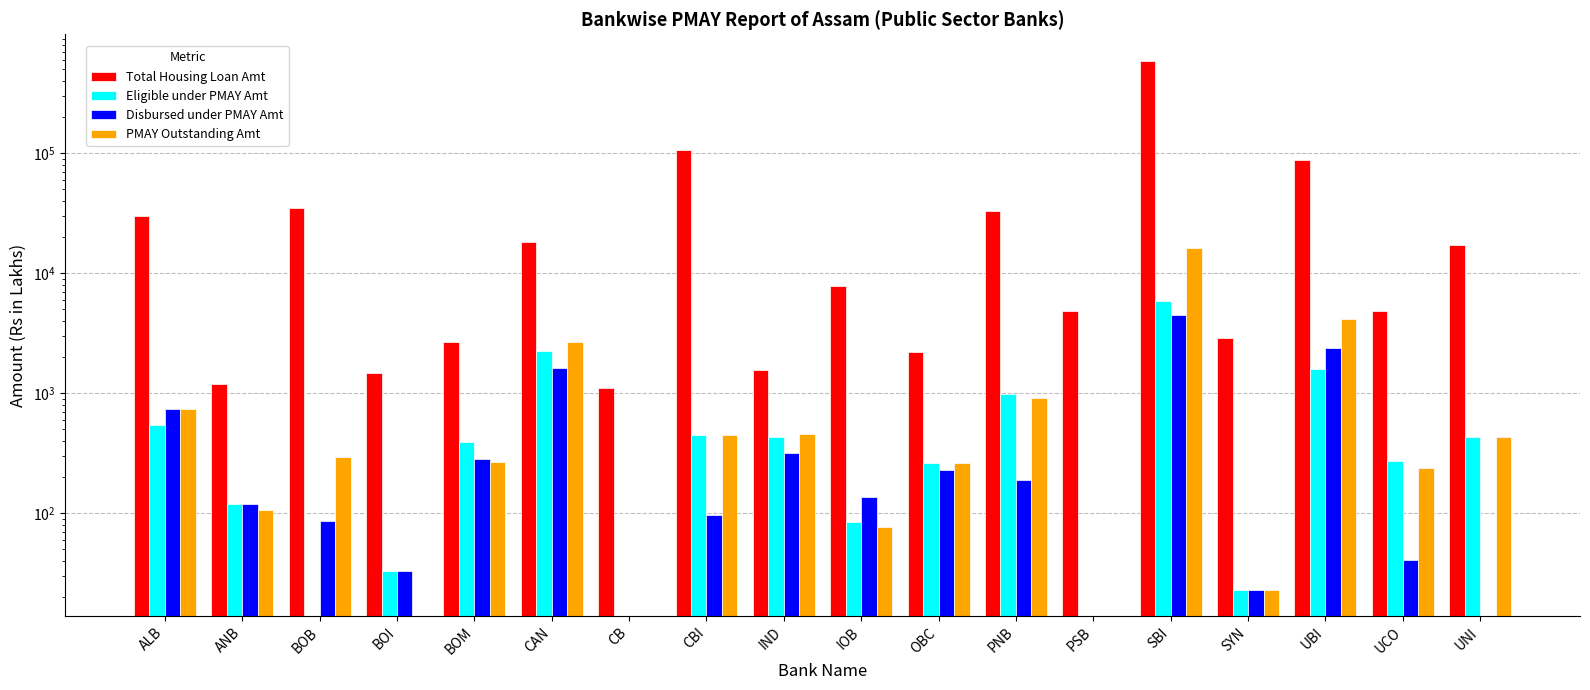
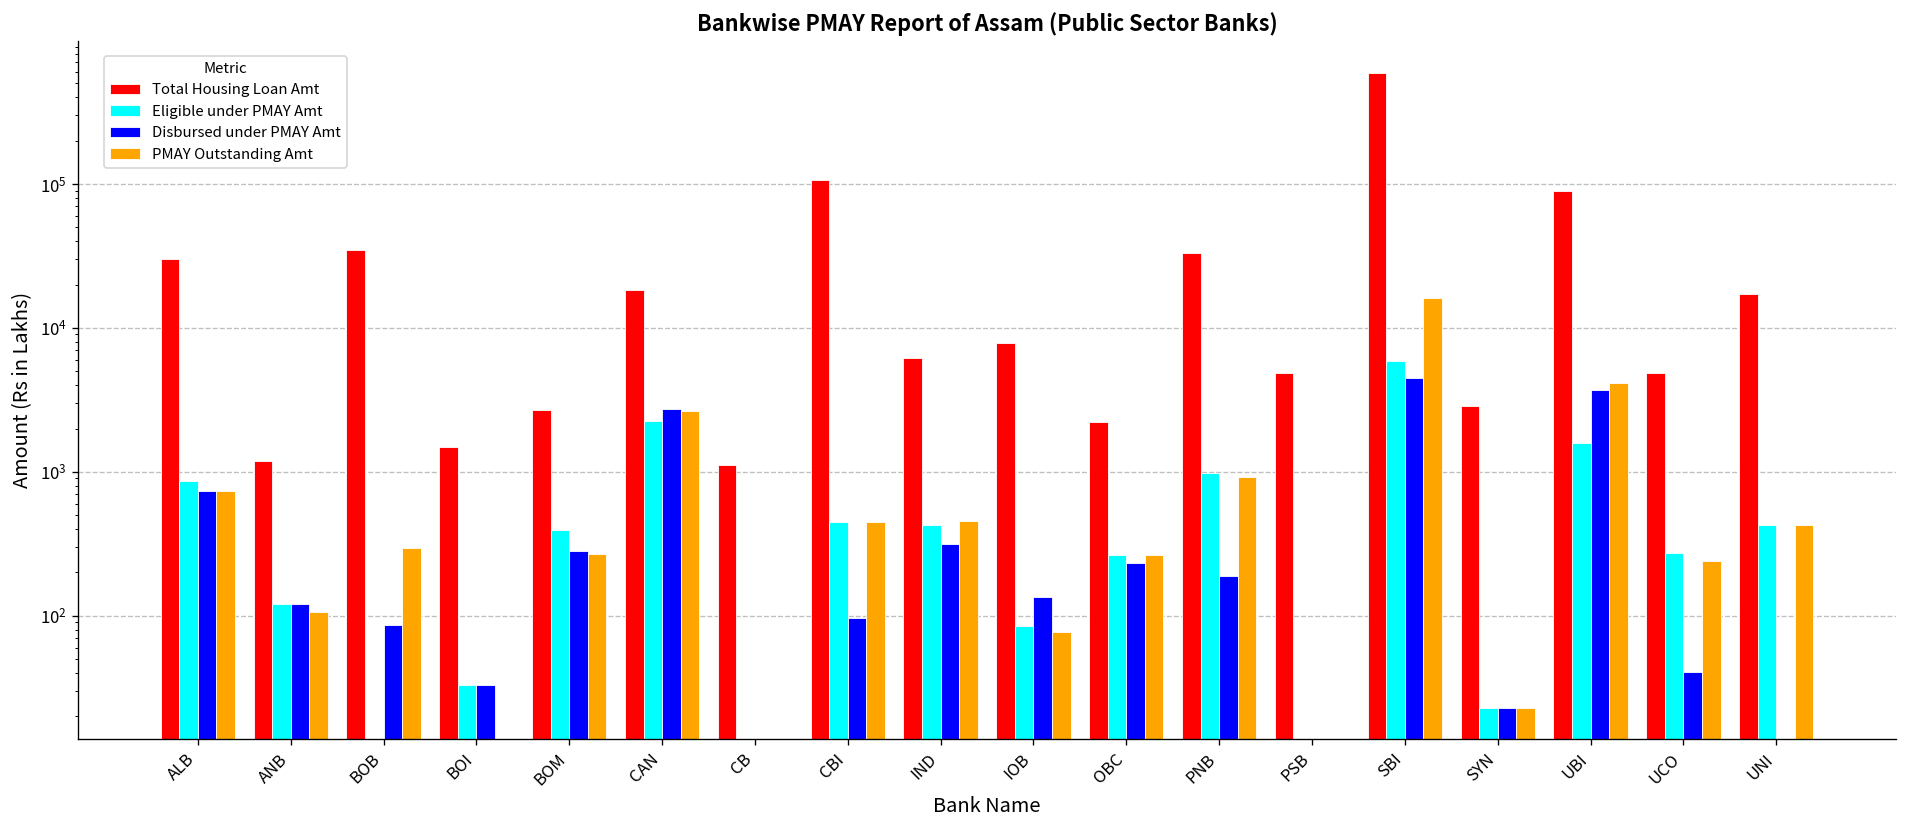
  {
    "Total Housing Loan Amt": {
      "ALB": 30000,
      "ANB": 1200,
      "BOB": 35000,
      "BOI": 1500,
      "BOM": 2700,
      "CAN": 18000,
      "CB": 1100,
      "CBI": 110000,
-     "IND": 1600,
+     "IND": 6000,
      "IOB": 8000,
      "OBC": 2200,
      "PNB": 33000,
      "PSB": 4900,
      "SBI": 600000,
      "SYN": 2900,
      "UBI": 90000,
      "UCO": 4800,
      "UNI": 17000
    },
    "Eligible under PMAY Amt": {
-     "ALB": 500,
+     "ALB": 900,
      "ANB": 120,
      "BOI": 33,
      "BOM": 390,
      "CAN": 2300,
      "CBI": 450,
      "IND": 430,
      "IOB": 90,
      "OBC": 260,
      "PNB": 1000,
      "SBI": 6000,
      "SYN": 23,
      "UBI": 1600,
      "UCO": 270,
      "UNI": 430
    },
    "Disbursed under PMAY Amt": {
      "ALB": 700,
      "ANB": 120,
      "BOB": 90,
      "BOI": 33,
      "BOM": 280,
-     "CAN": 1600,
+     "CAN": 2700,
      "CBI": 100,
      "IND": 320,
      "IOB": 140,
      "OBC": 230,
      "PNB": 190,
      "SBI": 4500,
      "SYN": 23,
-     "UBI": 2400,
+     "UBI": 3700,
      "UCO": 41
    },
    "PMAY Outstanding Amt": {
      "ALB": 700,
      "ANB": 110,
      "BOB": 300,
      "BOM": 270,
      "CAN": 2700,
      "CBI": 450,
      "IND": 460,
      "IOB": 80,
      "OBC": 260,
      "PNB": 900,
      "SBI": 16000,
      "SYN": 23,
      "UBI": 4100,
      "UCO": 240,
      "UNI": 430
    }
  }
